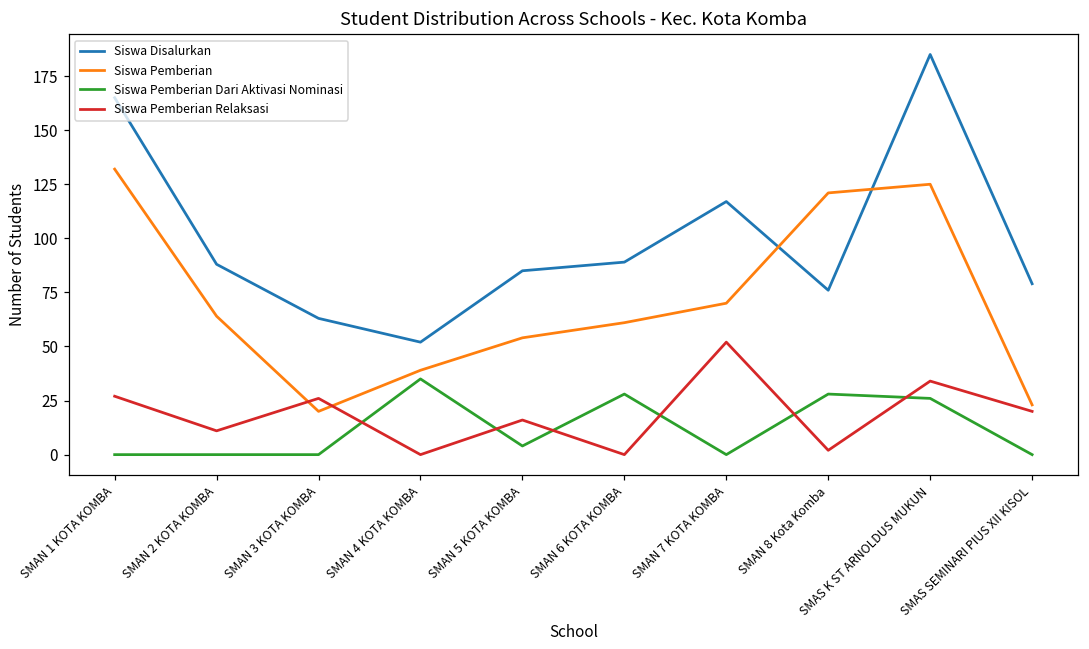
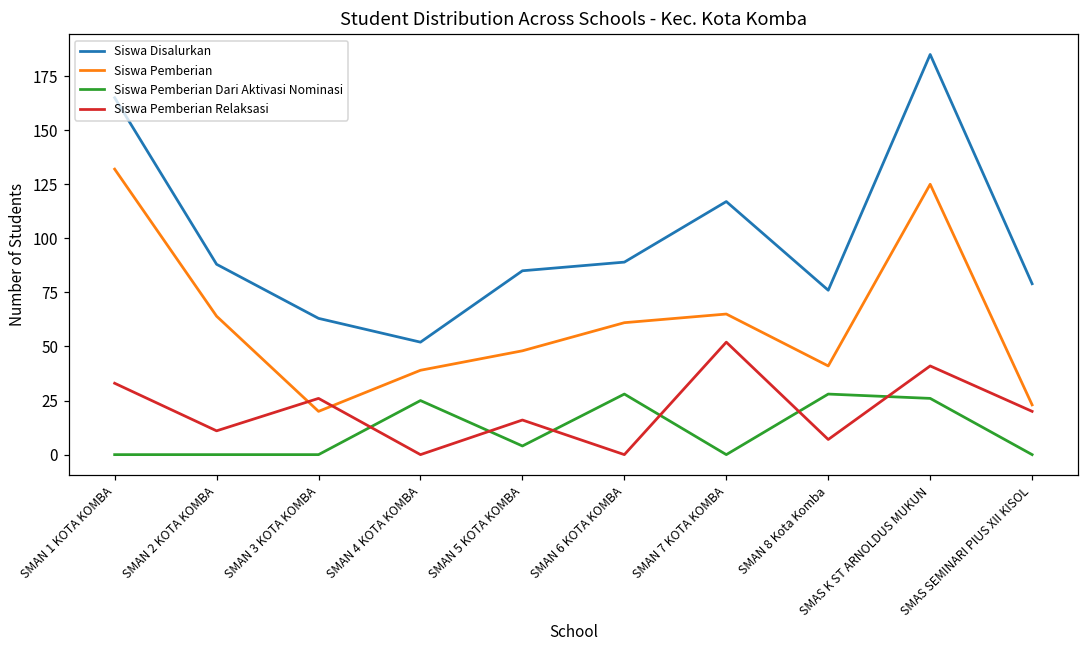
  {
    "Siswa Disalurkan": {
      "SMAN 2 KOTA KOMBA": 88,
      "SMAN 3 KOTA KOMBA": 63,
      "SMAN 4 KOTA KOMBA": 52,
      "SMAN 5 KOTA KOMBA": 85,
      "SMAN 6 KOTA KOMBA": 89,
      "SMAN 7 KOTA KOMBA": 117,
      "SMAN 8 Kota Komba": 76,
      "SMAS K ST ARNOLDUS MUKUN": 185,
      "SMAS SEMINARI PIUS XII KISOL": 79
    },
    "Siswa Pemberian": {
      "SMAN 1 KOTA KOMBA": 132,
      "SMAN 2 KOTA KOMBA": 64,
      "SMAN 3 KOTA KOMBA": 20,
      "SMAN 4 KOTA KOMBA": 39,
-     "SMAN 5 KOTA KOMBA": 54,
+     "SMAN 5 KOTA KOMBA": 48,
      "SMAN 6 KOTA KOMBA": 61,
-     "SMAN 7 KOTA KOMBA": 70,
-     "SMAN 8 Kota Komba": 121,
+     "SMAN 7 KOTA KOMBA": 65,
+     "SMAN 8 Kota Komba": 41,
      "SMAS K ST ARNOLDUS MUKUN": 125,
      "SMAS SEMINARI PIUS XII KISOL": 23
    },
    "Siswa Pemberian Dari Aktivasi Nominasi": {
      "SMAN 1 KOTA KOMBA": 0,
      "SMAN 2 KOTA KOMBA": 0,
      "SMAN 3 KOTA KOMBA": 0,
-     "SMAN 4 KOTA KOMBA": 35,
+     "SMAN 4 KOTA KOMBA": 25,
      "SMAN 5 KOTA KOMBA": 4,
      "SMAN 6 KOTA KOMBA": 28,
      "SMAN 7 KOTA KOMBA": 0,
      "SMAN 8 Kota Komba": 28,
      "SMAS K ST ARNOLDUS MUKUN": 26,
      "SMAS SEMINARI PIUS XII KISOL": 0
    },
    "Siswa Pemberian Relaksasi": {
-     "SMAN 1 KOTA KOMBA": 27,
+     "SMAN 1 KOTA KOMBA": 33,
      "SMAN 2 KOTA KOMBA": 11,
      "SMAN 3 KOTA KOMBA": 26,
      "SMAN 4 KOTA KOMBA": 0,
      "SMAN 5 KOTA KOMBA": 16,
      "SMAN 6 KOTA KOMBA": 0,
      "SMAN 7 KOTA KOMBA": 52,
-     "SMAN 8 Kota Komba": 2,
-     "SMAS K ST ARNOLDUS MUKUN": 34,
+     "SMAN 8 Kota Komba": 7,
+     "SMAS K ST ARNOLDUS MUKUN": 41,
      "SMAS SEMINARI PIUS XII KISOL": 20
    }
  }
